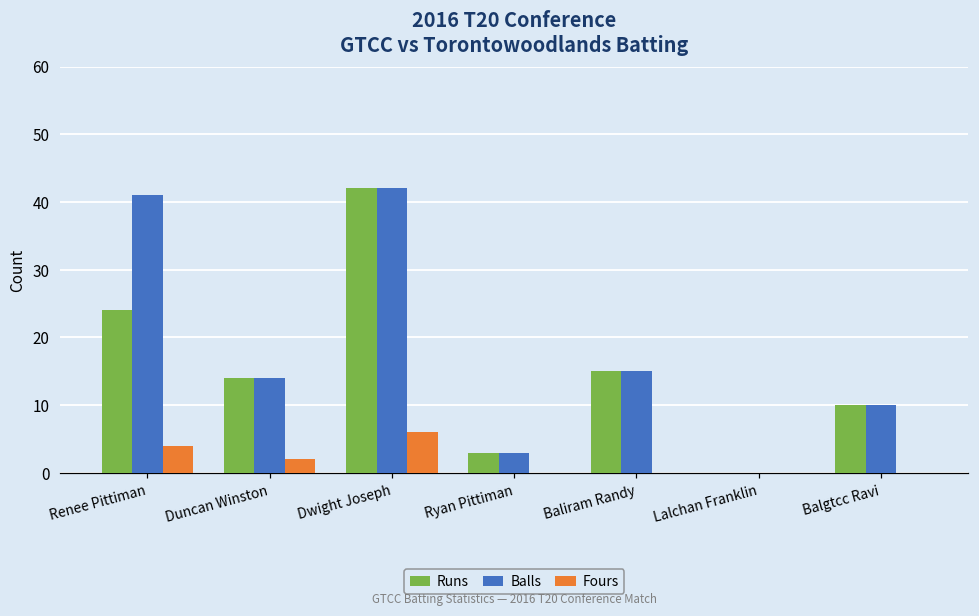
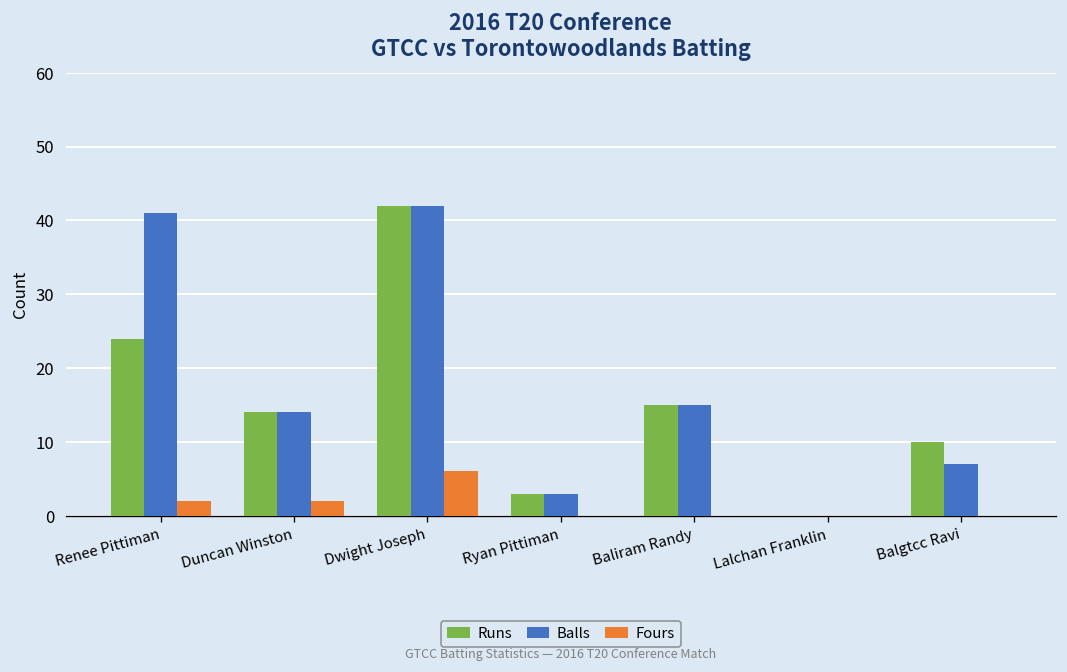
  {
    "Runs": {
      "Renee Pittiman": 24,
      "Duncan Winston": 14,
      "Dwight Joseph": 42,
      "Ryan Pittiman": 3,
      "Baliram Randy": 15,
      "Lalchan Franklin": 0,
      "Balgtcc Ravi": 10
    },
    "Balls": {
      "Renee Pittiman": 41,
      "Duncan Winston": 14,
      "Dwight Joseph": 42,
      "Ryan Pittiman": 3,
      "Baliram Randy": 15,
      "Lalchan Franklin": 0,
-     "Balgtcc Ravi": 10
+     "Balgtcc Ravi": 7
    },
    "Fours": {
-     "Renee Pittiman": 4,
+     "Renee Pittiman": 2,
      "Duncan Winston": 2,
      "Dwight Joseph": 6,
      "Ryan Pittiman": 0,
      "Baliram Randy": 0,
      "Lalchan Franklin": 0,
      "Balgtcc Ravi": 0
    }
  }
